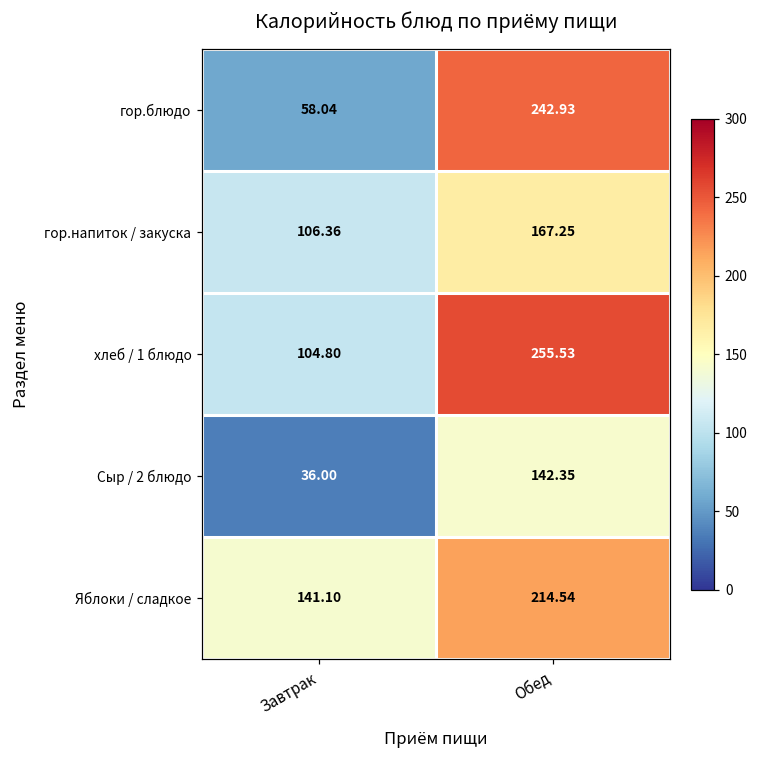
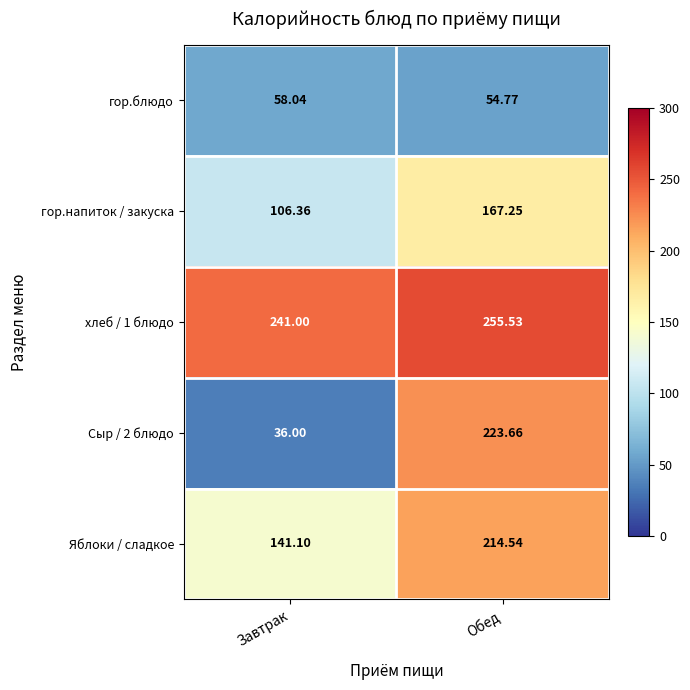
  {
    "гор.блюдо": {
      "Завтрак": 58.04,
-     "Обед": 242.93
+     "Обед": 54.77
    },
    "гор.напиток / закуска": {
      "Завтрак": 106.36,
      "Обед": 167.25
    },
    "хлеб / 1 блюдо": {
-     "Завтрак": 104.80,
+     "Завтрак": 241.00,
      "Обед": 255.53
    },
    "Сыр / 2 блюдо": {
      "Завтрак": 36.00,
-     "Обед": 142.35
+     "Обед": 223.66
    },
    "Яблоки / сладкое": {
      "Завтрак": 141.10,
      "Обед": 214.54
    }
  }
